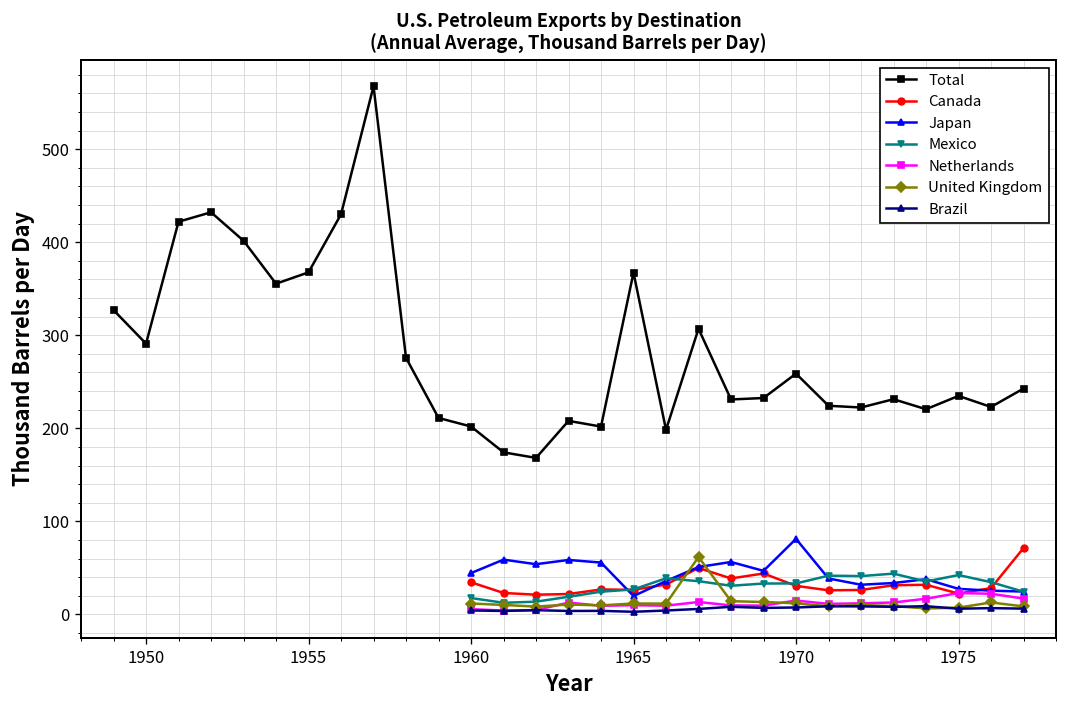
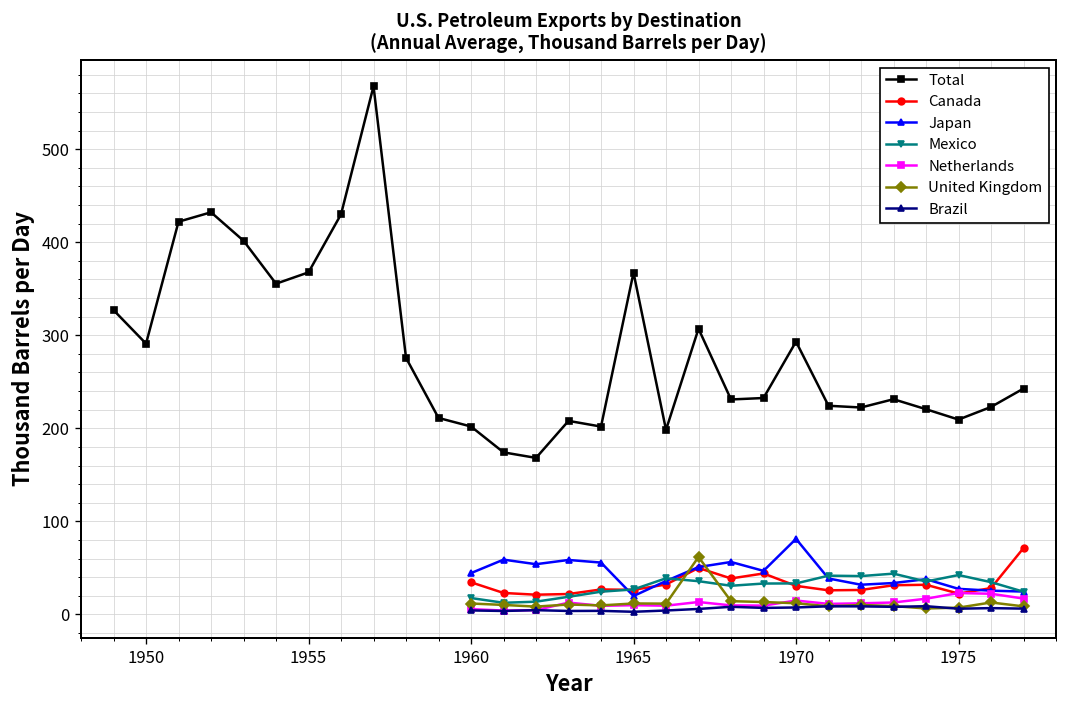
  {
    "Total": {
      "1950": 290,
      "1955": 370,
      "1960": 200,
      "1965": 370,
-     "1970": 260,
-     "1975": 230
+     "1970": 290,
+     "1975": 210
    },
    "Canada": {
      "1960": 30
    },
    "Japan": {
      "1960": 40,
      "1965": 20,
      "1970": 80,
      "1975": 30
    },
    "Mexico": {
      "1960": 20,
      "1975": 40
    },
    "United Kingdom": {
      "1960": 10
    },
    "Brazil": {
      "1965": 0,
      "1970": 10
    }
  }
